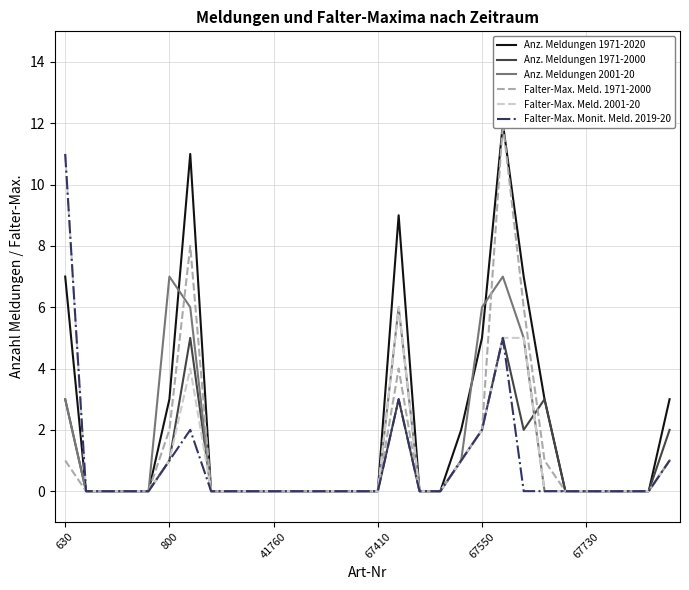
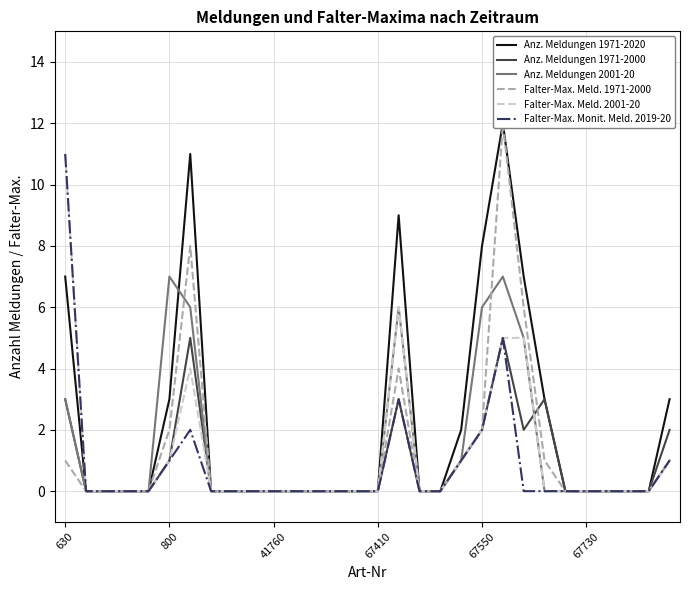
  {
    "Anz. Meldungen 1971-2020": {
      "630": 7,
      "800": 3,
-     "67550": 5
+     "67550": 8
    },
    "Anz. Meldungen 2001-20": {
      "800": 7,
      "67550": 6
    }
  }
